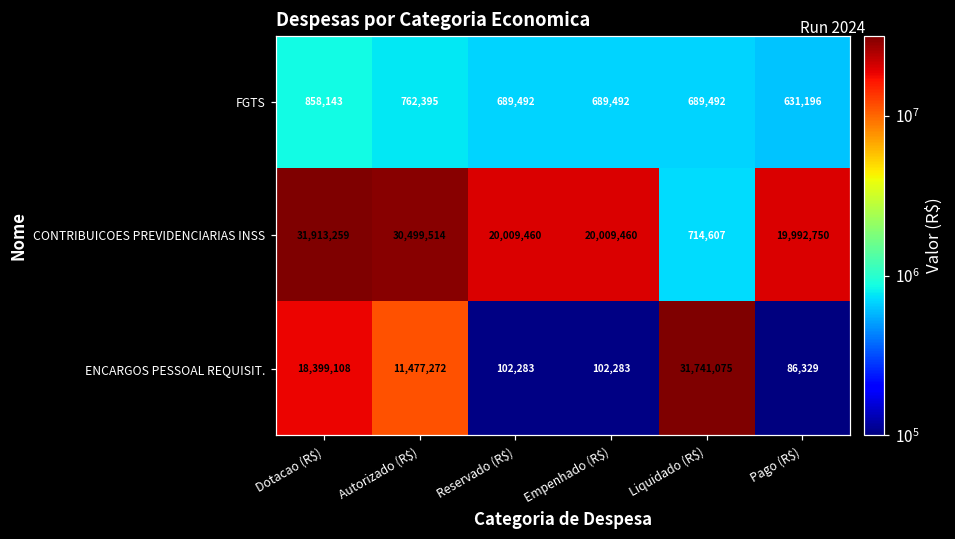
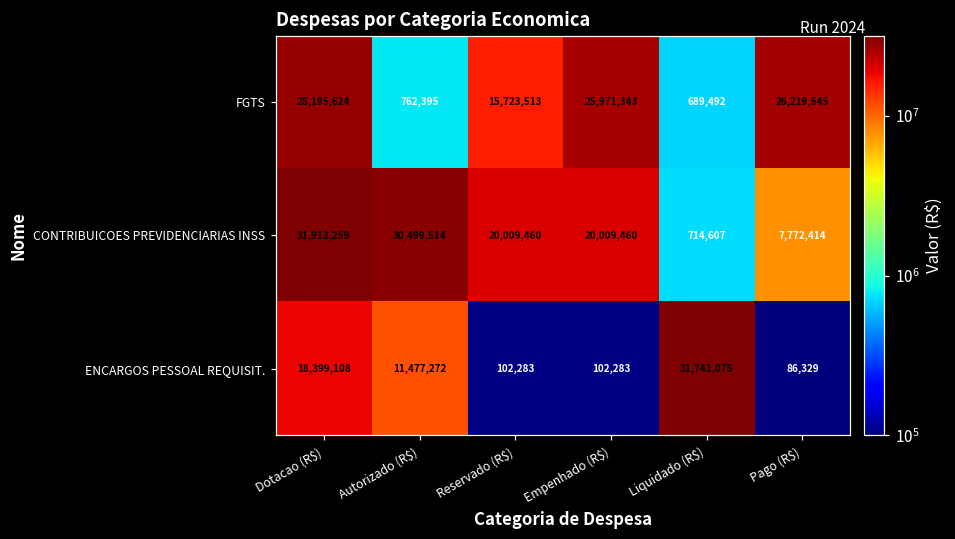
  {
    "FGTS": {
-     "Dotacao (R$)": "858,143",
+     "Dotacao (R$)": "28,195,624",
      "Autorizado (R$)": "762,395",
-     "Reservado (R$)": "689,492",
-     "Empenhado (R$)": "689,492",
+     "Reservado (R$)": "15,723,513",
+     "Empenhado (R$)": "25,971,343",
      "Liquidado (R$)": "689,492",
-     "Pago (R$)": "631,196"
+     "Pago (R$)": "26,219,545"
    },
    "CONTRIBUICOES PREVIDENCIARIAS INSS": {
      "Dotacao (R$)": "31,913,259",
      "Autorizado (R$)": "30,499,514",
      "Reservado (R$)": "20,009,460",
      "Empenhado (R$)": "20,009,460",
      "Liquidado (R$)": "714,607",
-     "Pago (R$)": "19,992,750"
+     "Pago (R$)": "7,772,414"
    },
    "ENCARGOS PESSOAL REQUISIT.": {
      "Dotacao (R$)": "18,399,108",
      "Autorizado (R$)": "11,477,272",
      "Reservado (R$)": "102,283",
      "Empenhado (R$)": "102,283",
      "Liquidado (R$)": "31,741,075",
      "Pago (R$)": "86,329"
    }
  }
